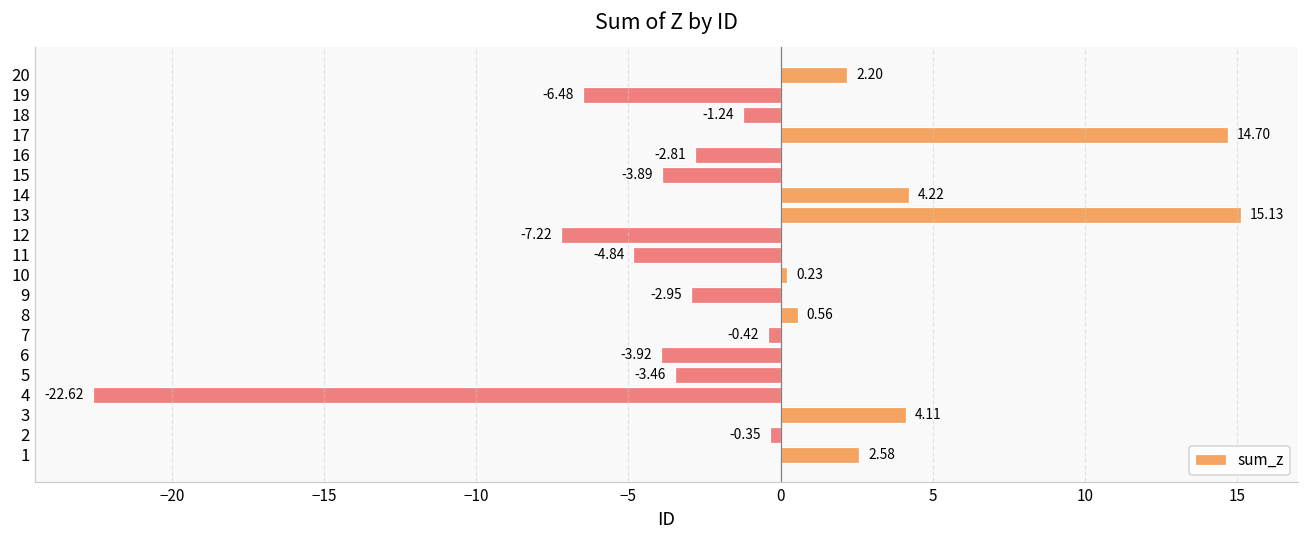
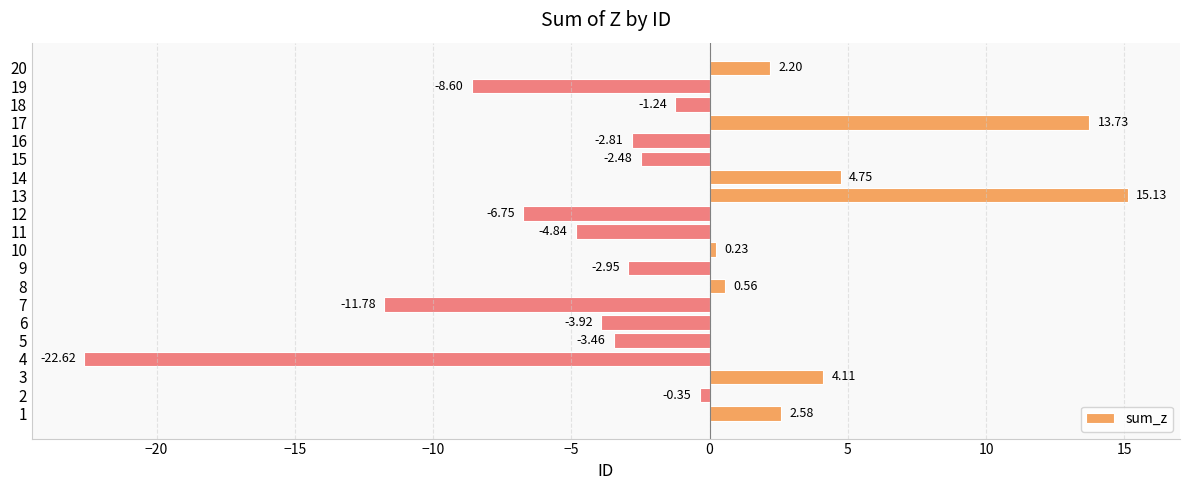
  {
    "20": 2.20,
-   "19": -6.48,
+   "19": -8.60,
    "18": -1.24,
-   "17": 14.70,
+   "17": 13.73,
    "16": -2.81,
-   "15": -3.89,
-   "14": 4.22,
+   "15": -2.48,
+   "14": 4.75,
    "13": 15.13,
-   "12": -7.22,
+   "12": -6.75,
    "11": -4.84,
    "10": 0.23,
    "9": -2.95,
    "8": 0.56,
-   "7": -0.42,
+   "7": -11.78,
    "6": -3.92,
    "5": -3.46,
    "4": -22.62,
    "3": 4.11,
    "2": -0.35,
    "1": 2.58
  }
